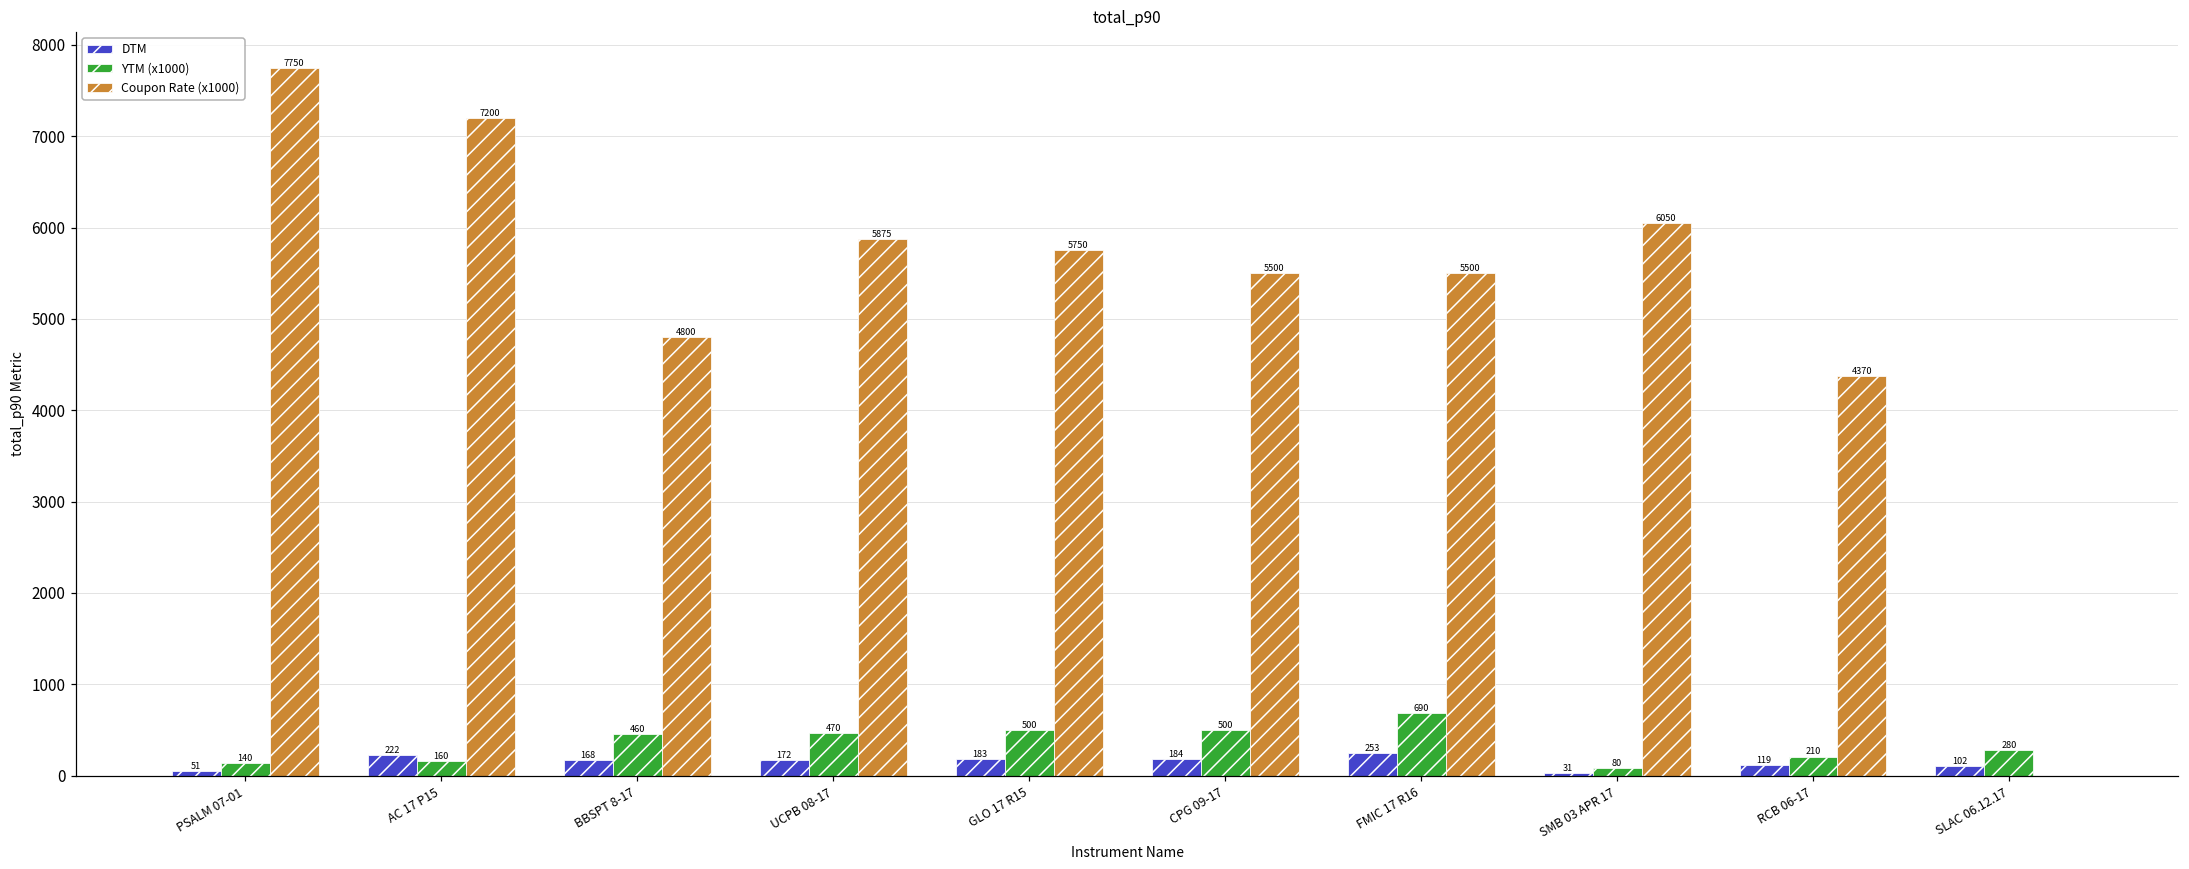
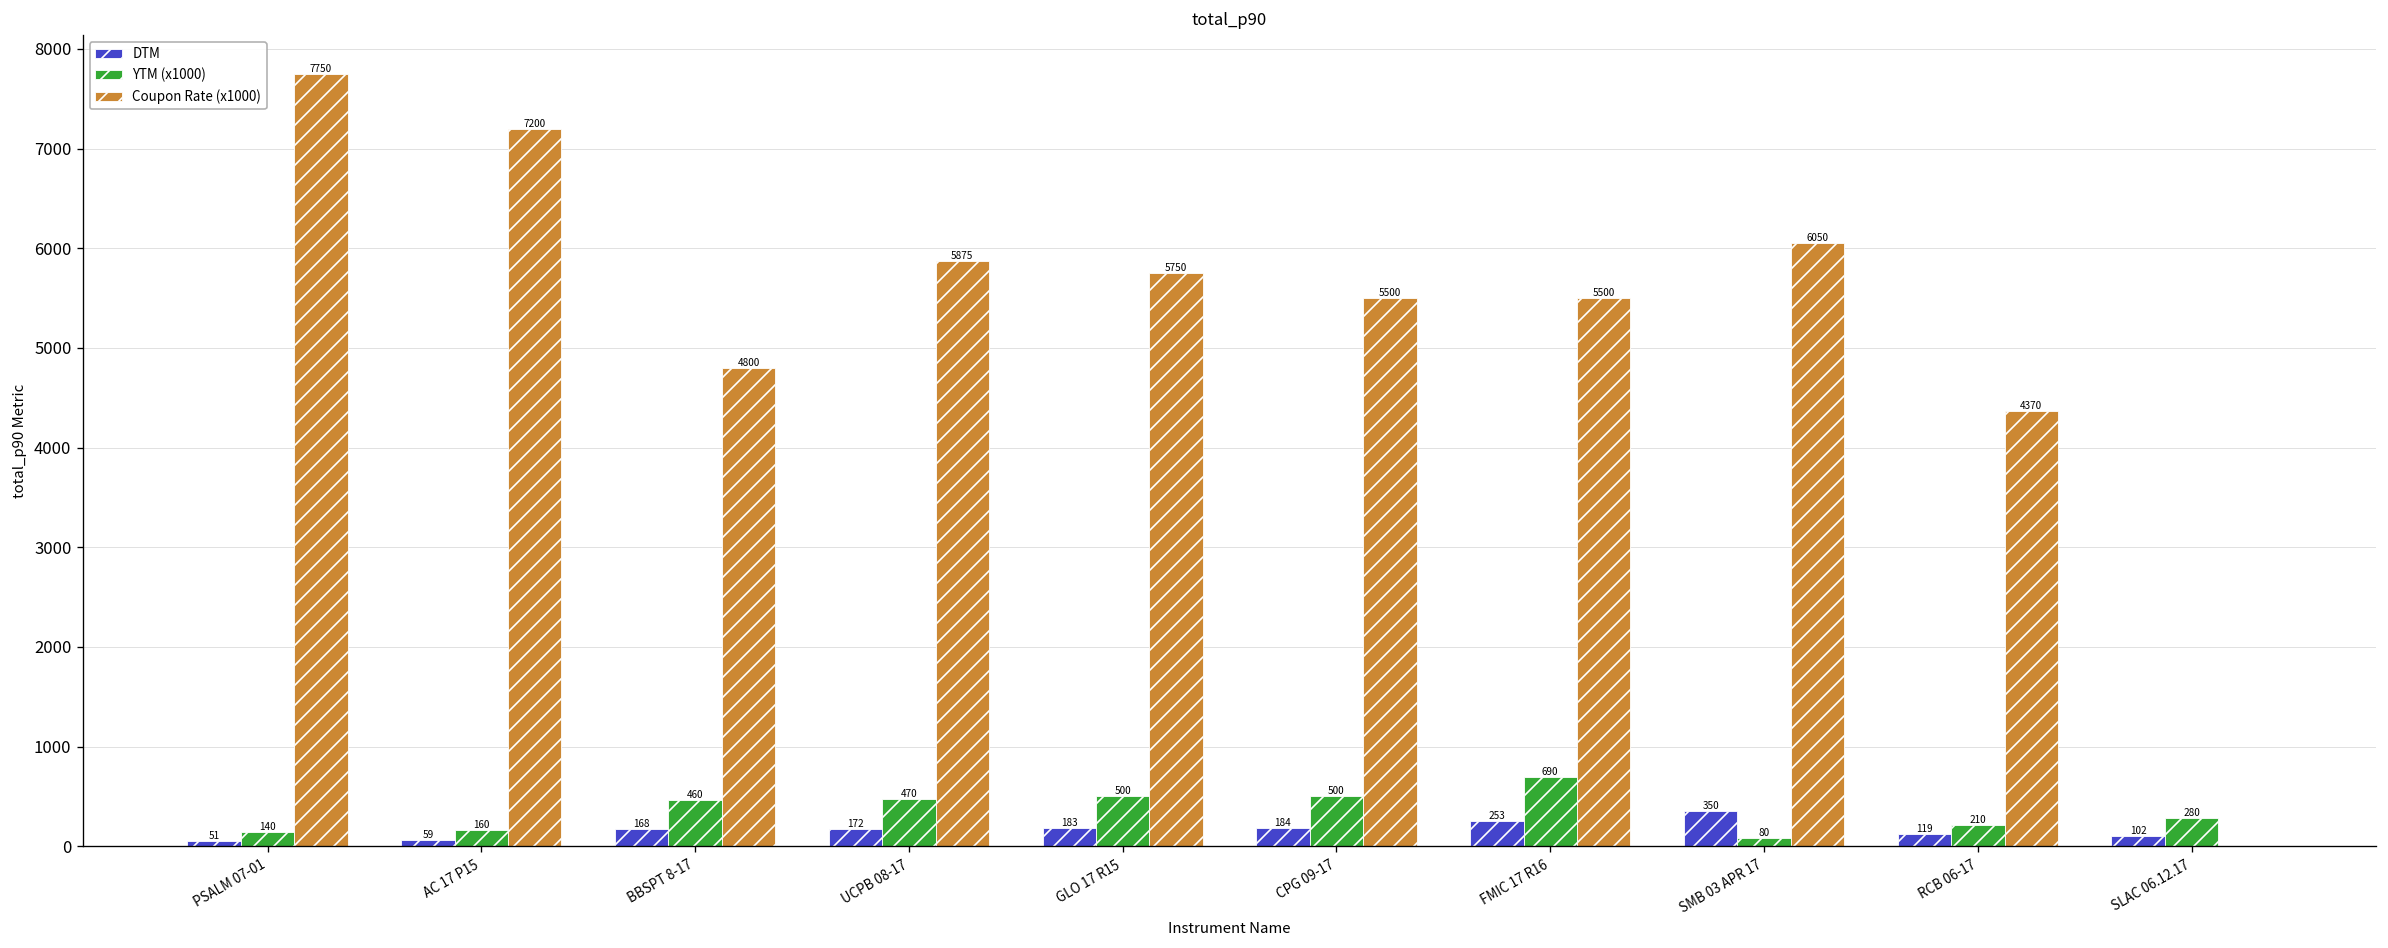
  {
    "DTM": {
      "PSALM 07-01": 51,
-     "AC 17 P15": 222,
+     "AC 17 P15": 59,
      "BBSPT 8-17": 168,
      "UCPB 08-17": 172,
      "GLO 17 R15": 183,
      "CPG 09-17": 184,
      "FMIC 17 R16": 253,
-     "SMB 03 APR 17": 31,
+     "SMB 03 APR 17": 350,
      "RCB 06-17": 119,
      "SLAC 06.12.17": 102
    },
    "YTM (x1000)": {
      "PSALM 07-01": 140,
      "AC 17 P15": 160,
      "BBSPT 8-17": 460,
      "UCPB 08-17": 470,
      "GLO 17 R15": 500,
      "CPG 09-17": 500,
      "FMIC 17 R16": 690,
      "SMB 03 APR 17": 80,
      "RCB 06-17": 210,
      "SLAC 06.12.17": 280
    },
    "Coupon Rate (x1000)": {
      "PSALM 07-01": 7750,
      "AC 17 P15": 7200,
      "BBSPT 8-17": 4800,
      "UCPB 08-17": 5875,
      "GLO 17 R15": 5750,
      "CPG 09-17": 5500,
      "FMIC 17 R16": 5500,
      "SMB 03 APR 17": 6050,
      "RCB 06-17": 4370
    }
  }
